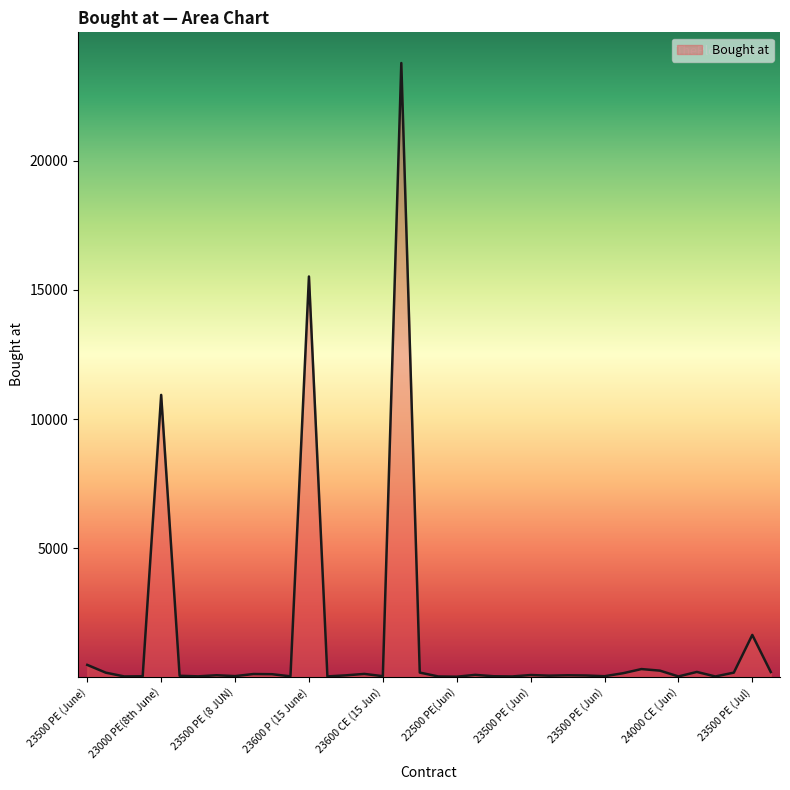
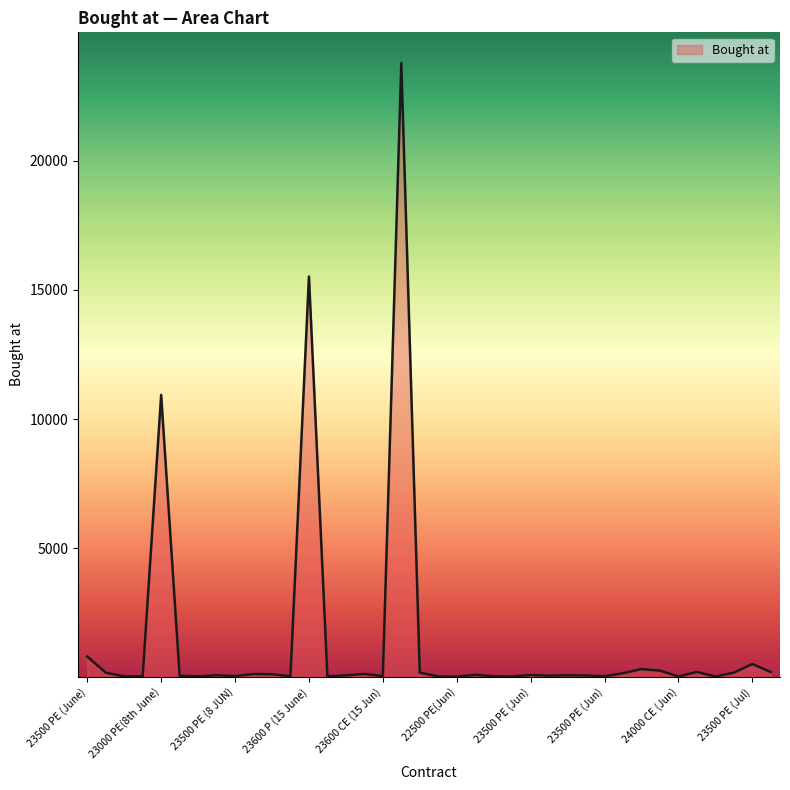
  {
-   "23500 PE (June)": 500,
+   "23500 PE (June)": 800,
    "23000 PE(8th June)": 10900,
    "23500 PE (8 JUN)": 0,
    "23600 P (15 June)": 15500,
    "23600 CE (15 Jun)": 0,
    "22500 PE(Jun)": 0,
    "24000 CE (Jun)": 0,
-   "23500 PE (Jul)": 1600
+   "23500 PE (Jul)": 500
  }
